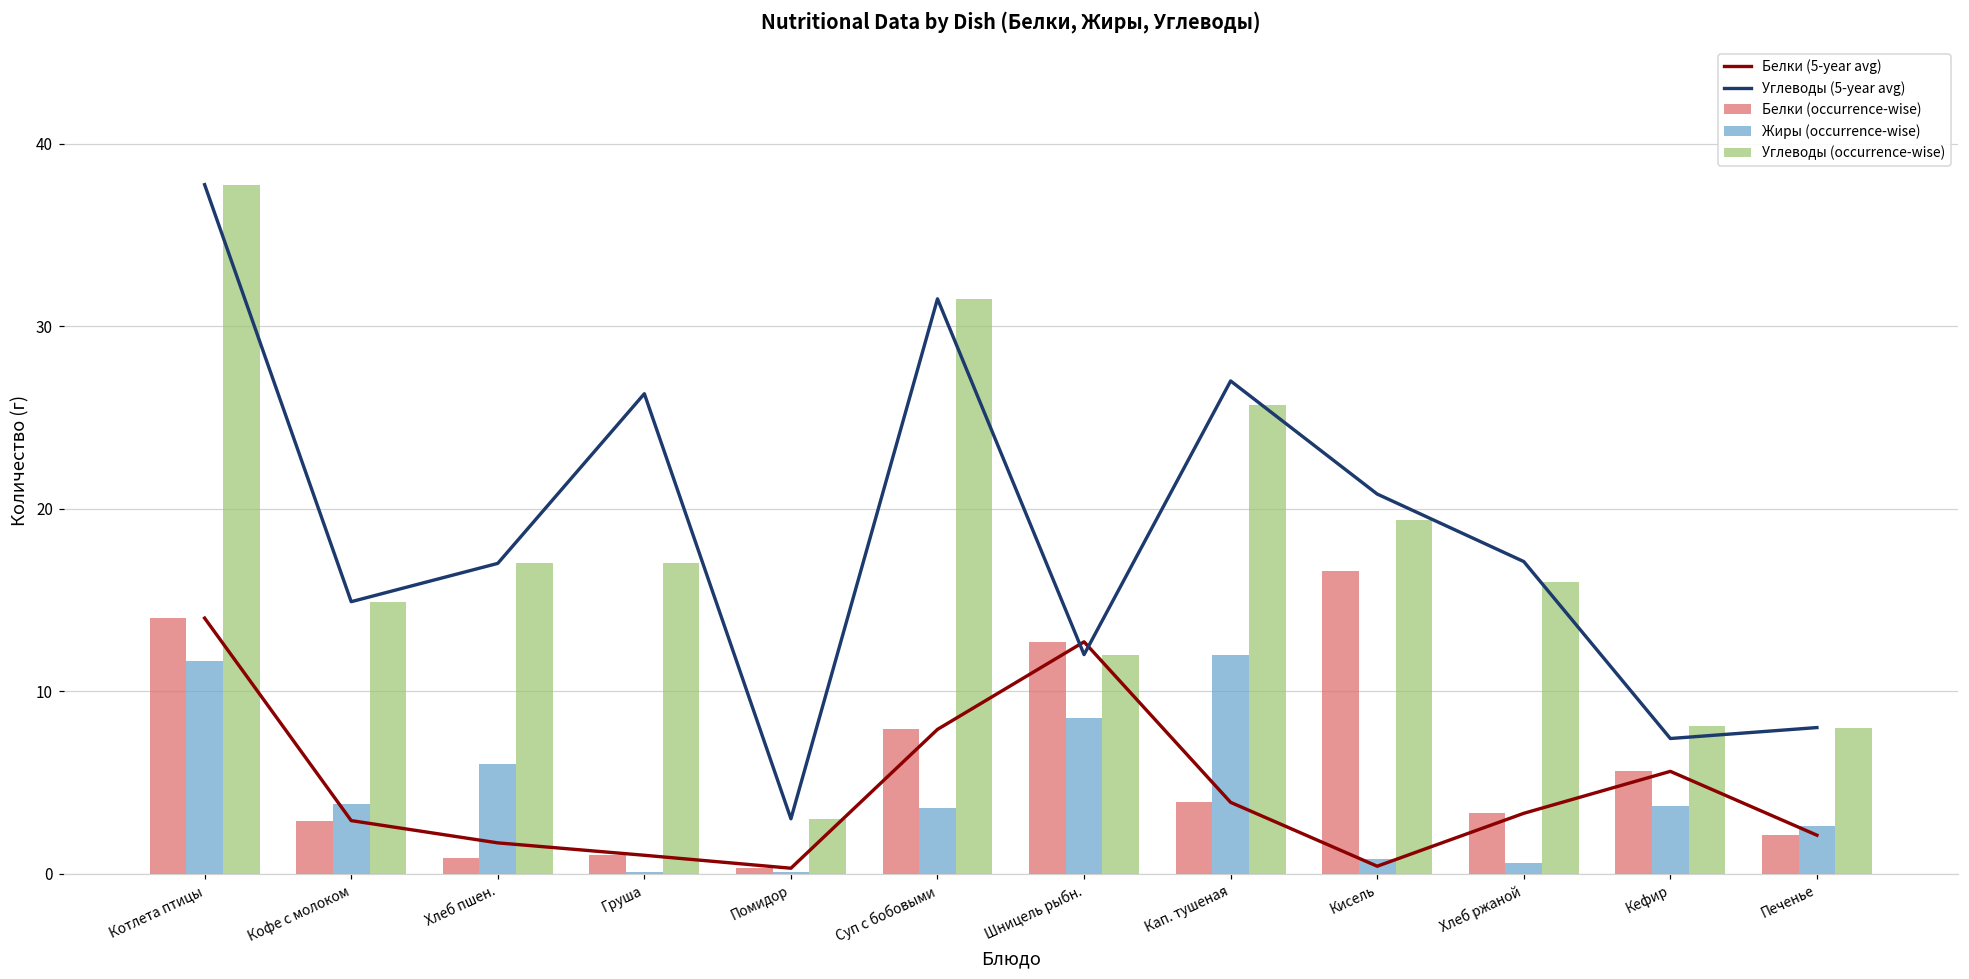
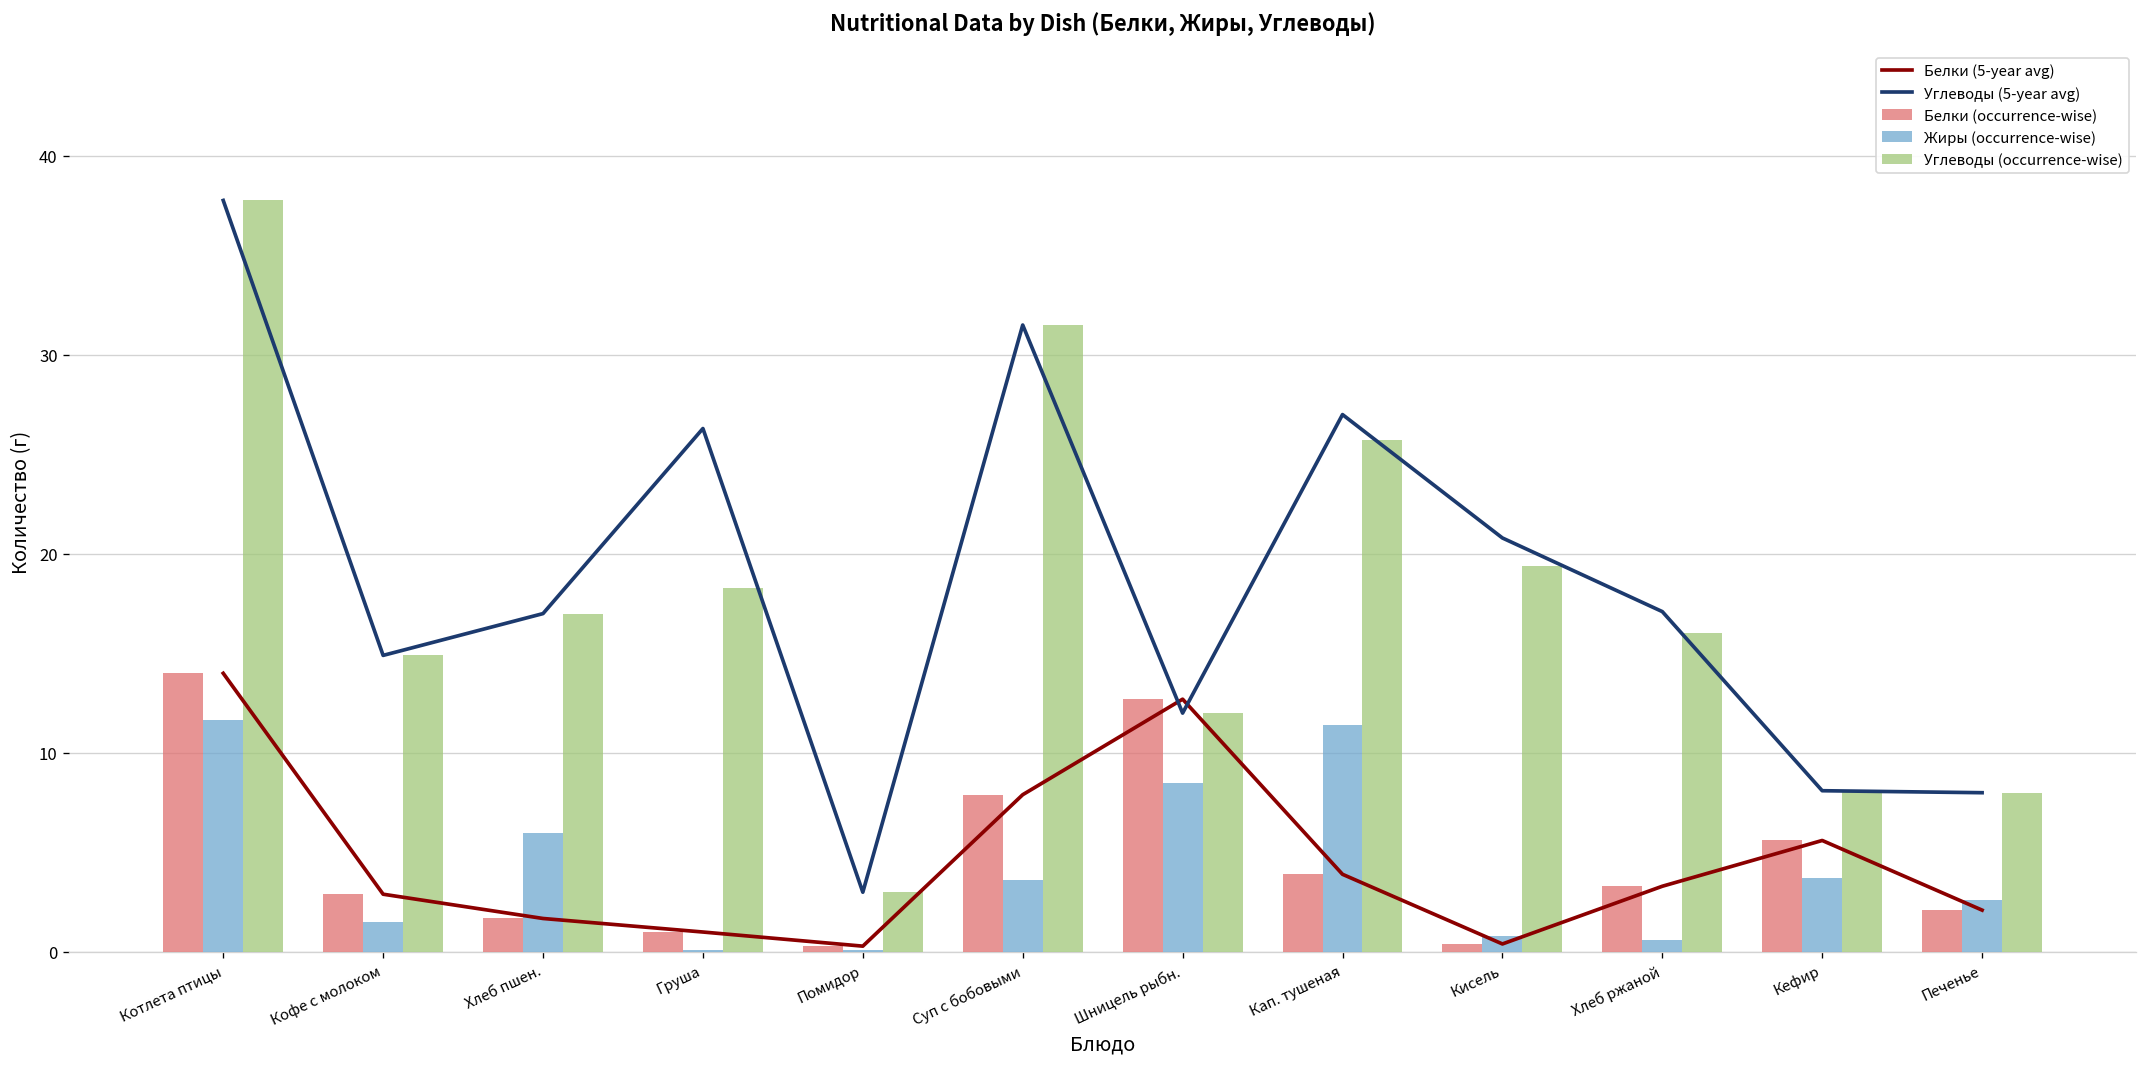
  {
    "Белки (occurrence-wise)": {
      "Котлета птицы": 14.0,
      "Кофе с молоком": 2.9,
-     "Хлеб пшен.": 0.8,
+     "Хлеб пшен.": 1.7,
      "Груша": 1.0,
      "Помидор": 0.3,
      "Суп с бобовыми": 7.9,
      "Шницель рыбн.": 12.7,
      "Кап. тушеная": 3.9,
-     "Кисель": 16.6,
+     "Кисель": 0.4,
      "Хлеб ржаной": 3.3,
      "Кефир": 5.6,
      "Печенье": 2.1
    },
    "Белки (5-year avg)": {
      "Котлета птицы": 14.0,
      "Кофе с молоком": 2.9,
      "Хлеб пшен.": 1.7,
      "Груша": 1.0,
      "Помидор": 0.3,
      "Суп с бобовыми": 7.9,
      "Шницель рыбн.": 12.7,
      "Кап. тушеная": 3.9,
      "Кисель": 0.4,
      "Хлеб ржаной": 3.3,
      "Кефир": 5.6,
      "Печенье": 2.1
    },
    "Углеводы (5-year avg)": {
      "Котлета птицы": 37.8,
      "Кофе с молоком": 14.9,
      "Хлеб пшен.": 17.0,
      "Груша": 26.3,
      "Помидор": 3.0,
      "Суп с бобовыми": 31.5,
      "Шницель рыбн.": 12.0,
      "Кап. тушеная": 27.0,
      "Кисель": 20.8,
      "Хлеб ржаной": 17.1,
-     "Кефир": 7.4,
+     "Кефир": 8.1,
      "Печенье": 8.0
    },
    "Жиры (occurrence-wise)": {
      "Котлета птицы": 11.6,
-     "Кофе с молоком": 3.8,
+     "Кофе с молоком": 1.5,
      "Хлеб пшен.": 6.0,
      "Суп с бобовыми": 3.6,
      "Шницель рыбн.": 8.5,
-     "Кап. тушеная": 12.0,
+     "Кап. тушеная": 11.4,
      "Кисель": 0.8,
      "Хлеб ржаной": 0.6,
      "Кефир": 3.7,
      "Печенье": 2.6
    },
    "Углеводы (occurrence-wise)": {
      "Котлета птицы": 37.8,
      "Кофе с молоком": 14.9,
      "Хлеб пшен.": 17.0,
-     "Груша": 17.0,
+     "Груша": 18.3,
      "Помидор": 3.0,
      "Суп с бобовыми": 31.5,
      "Шницель рыбн.": 12.0,
      "Кап. тушеная": 25.7,
      "Кисель": 19.4,
      "Хлеб ржаной": 16.0,
      "Кефир": 8.1,
      "Печенье": 8.0
    }
  }
